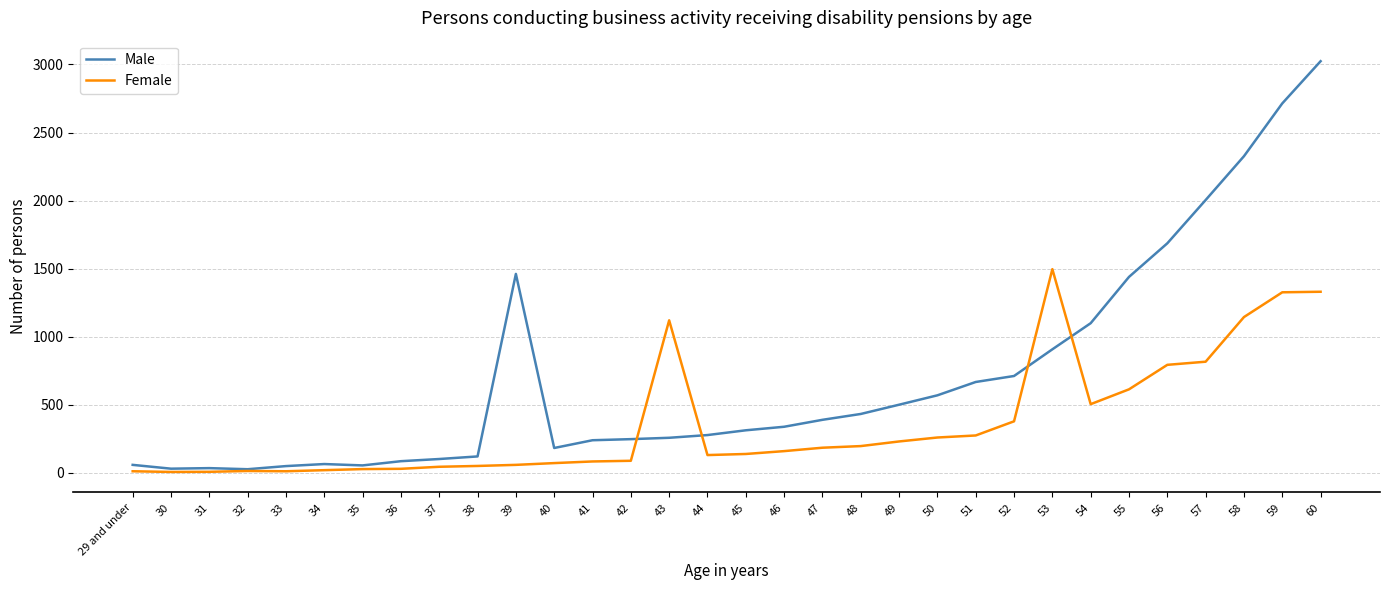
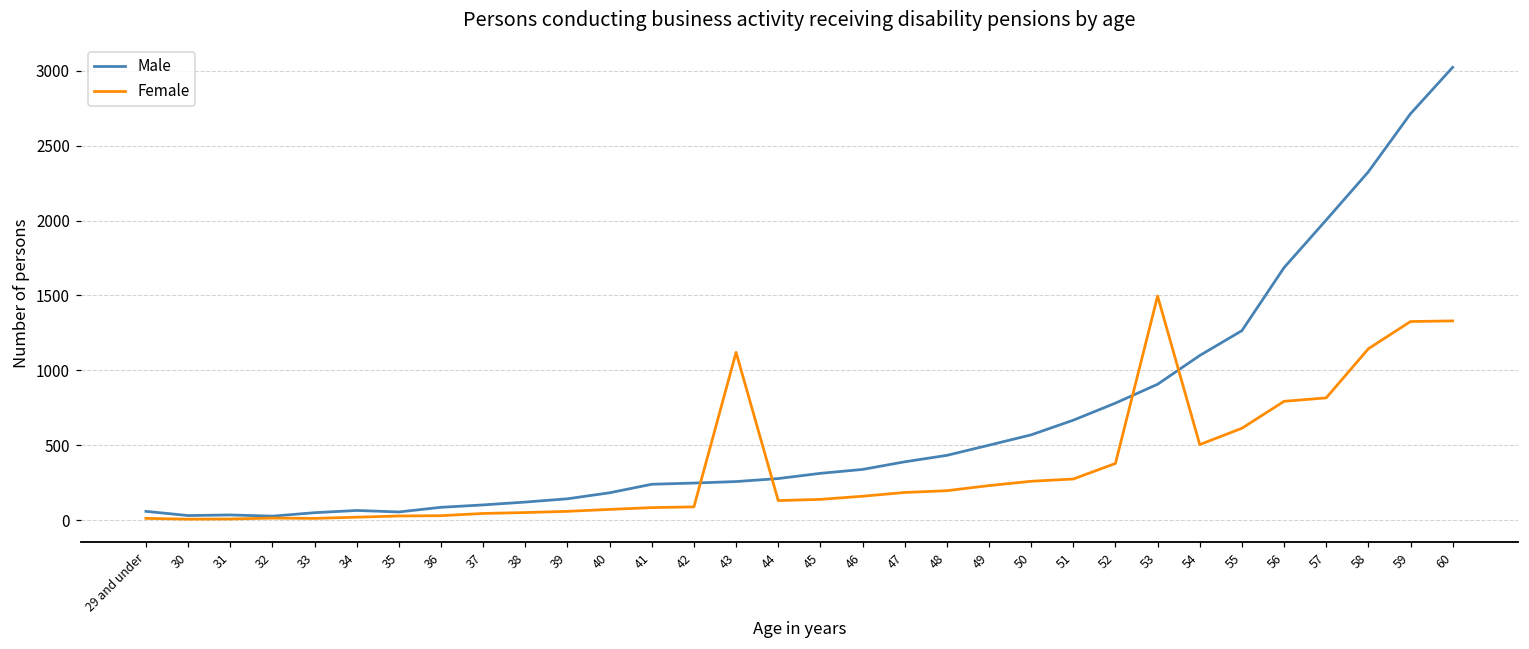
  {
    "Male": {
      "29 and under": 60,
      "30": 30,
      "31": 30,
      "33": 50,
      "34": 60,
      "35": 50,
      "36": 90,
      "37": 100,
      "38": 120,
-     "39": 1460,
+     "39": 140,
      "40": 180,
      "41": 240,
      "42": 250,
      "43": 260,
      "44": 280,
      "45": 310,
      "46": 340,
      "47": 390,
      "48": 430,
      "49": 500,
      "50": 570,
      "51": 670,
-     "52": 710,
+     "52": 780,
      "53": 910,
      "54": 1100,
-     "55": 1440,
+     "55": 1270,
      "56": 1690,
      "57": 2000,
      "58": 2330,
      "59": 2710,
      "60": 3020
    },
    "Female": {
      "29 and under": 10,
      "30": 10,
      "31": 10,
      "33": 10,
      "34": 20,
      "35": 30,
      "36": 30,
      "37": 40,
      "38": 50,
      "39": 60,
      "40": 70,
      "41": 80,
      "42": 90,
      "43": 1120,
      "44": 130,
      "45": 140,
      "46": 160,
      "47": 180,
      "48": 200,
      "49": 230,
      "50": 260,
      "51": 270,
      "52": 380,
      "53": 1500,
      "54": 500,
      "55": 610,
      "56": 790,
      "57": 820,
      "58": 1140,
      "59": 1330,
      "60": 1330
    }
  }
